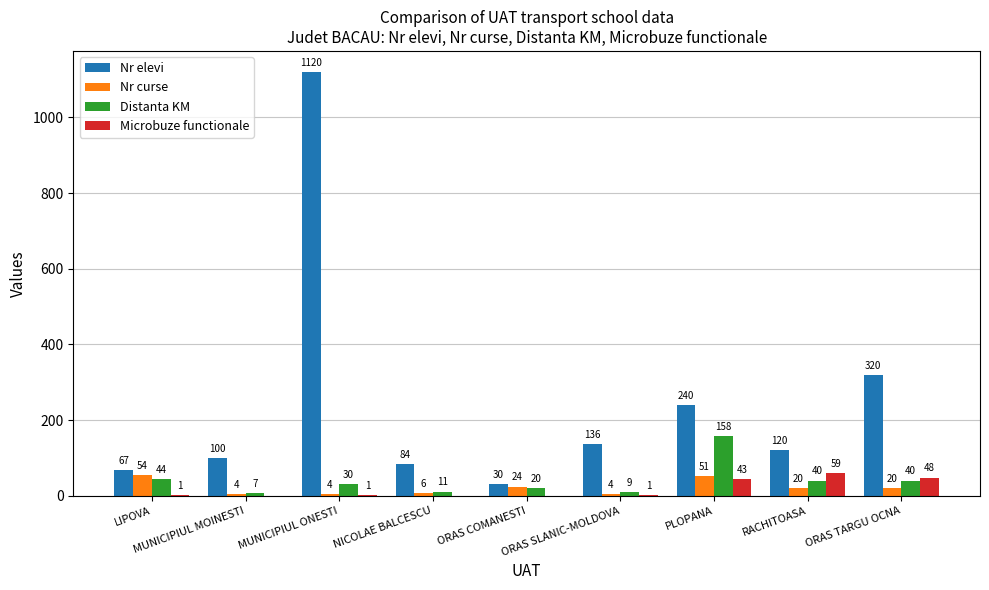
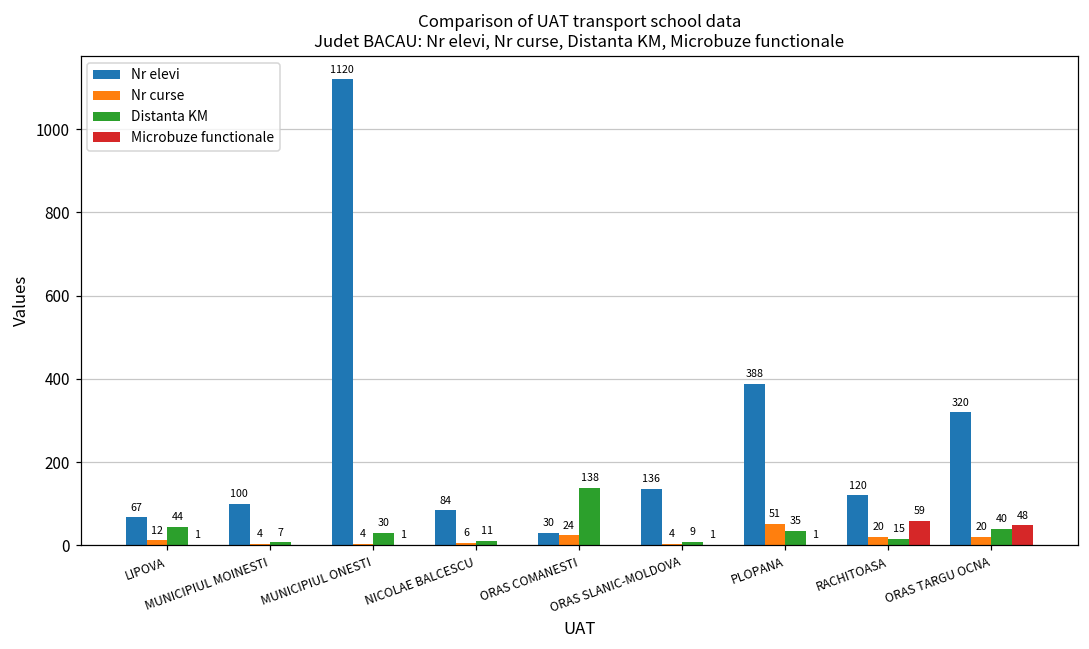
  {
    "Nr elevi": {
      "LIPOVA": 67,
      "MUNICIPIUL MOINESTI": 100,
      "MUNICIPIUL ONESTI": 1120,
      "NICOLAE BALCESCU": 84,
      "ORAS COMANESTI": 30,
      "ORAS SLANIC-MOLDOVA": 136,
-     "PLOPANA": 240,
+     "PLOPANA": 388,
      "RACHITOASA": 120,
      "ORAS TARGU OCNA": 320
    },
    "Nr curse": {
-     "LIPOVA": 54,
+     "LIPOVA": 12,
      "MUNICIPIUL MOINESTI": 4,
      "MUNICIPIUL ONESTI": 4,
      "NICOLAE BALCESCU": 6,
      "ORAS COMANESTI": 24,
      "ORAS SLANIC-MOLDOVA": 4,
      "PLOPANA": 51,
      "RACHITOASA": 20,
      "ORAS TARGU OCNA": 20
    },
    "Distanta KM": {
      "LIPOVA": 44,
      "MUNICIPIUL MOINESTI": 7,
      "MUNICIPIUL ONESTI": 30,
      "NICOLAE BALCESCU": 11,
-     "ORAS COMANESTI": 20,
+     "ORAS COMANESTI": 138,
      "ORAS SLANIC-MOLDOVA": 9,
-     "PLOPANA": 158,
-     "RACHITOASA": 40,
+     "PLOPANA": 35,
+     "RACHITOASA": 15,
      "ORAS TARGU OCNA": 40
    },
    "Microbuze functionale": {
      "LIPOVA": 1,
      "MUNICIPIUL ONESTI": 1,
      "ORAS SLANIC-MOLDOVA": 1,
-     "PLOPANA": 43,
+     "PLOPANA": 1,
      "RACHITOASA": 59,
      "ORAS TARGU OCNA": 48
    }
  }
